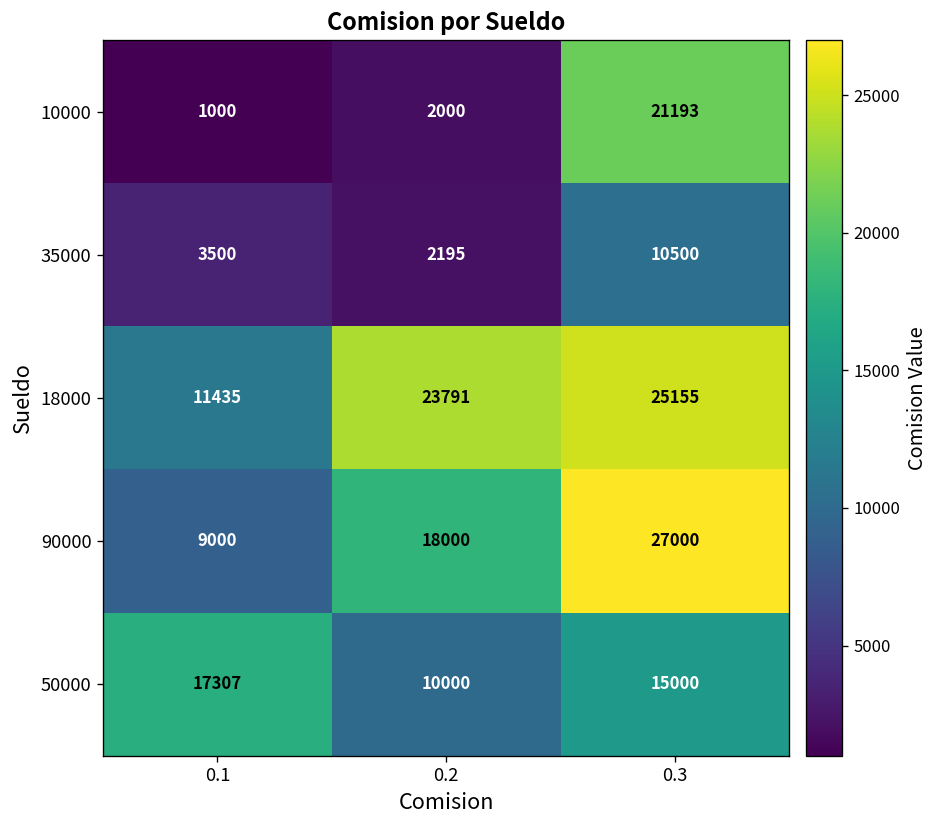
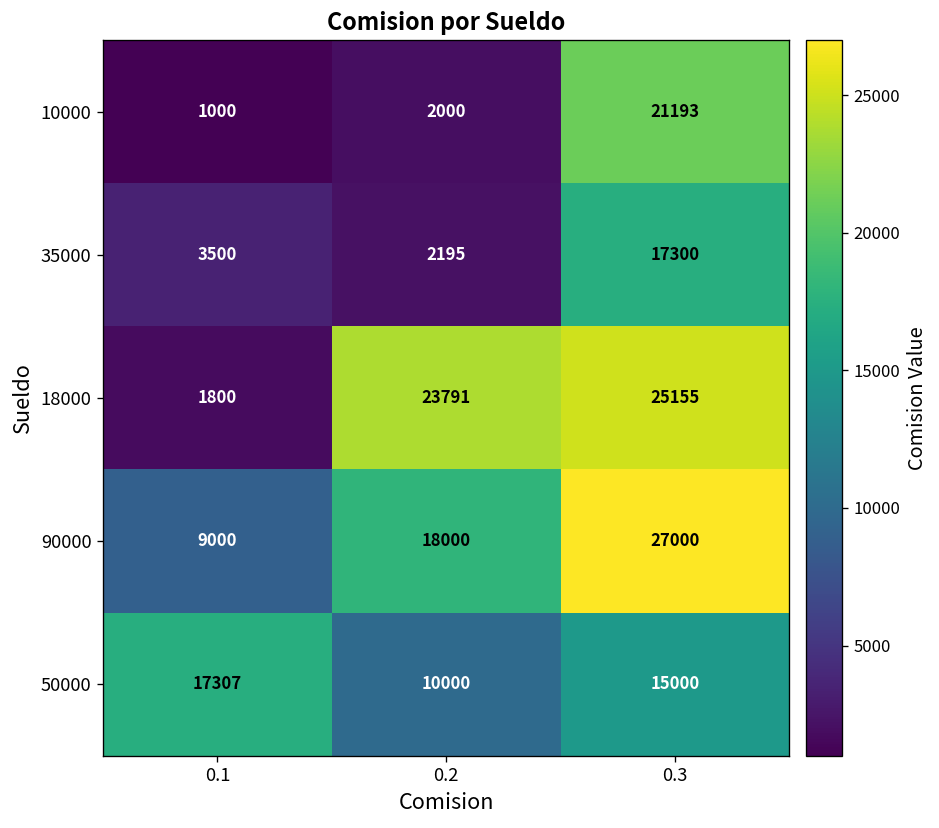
  {
    "10000": {
      "0.1": 1000,
      "0.2": 2000,
      "0.3": 21193
    },
    "35000": {
      "0.1": 3500,
      "0.2": 2195,
-     "0.3": 10500
+     "0.3": 17300
    },
    "18000": {
-     "0.1": 11435,
+     "0.1": 1800,
      "0.2": 23791,
      "0.3": 25155
    },
    "90000": {
      "0.1": 9000,
      "0.2": 18000,
      "0.3": 27000
    },
    "50000": {
      "0.1": 17307,
      "0.2": 10000,
      "0.3": 15000
    }
  }
